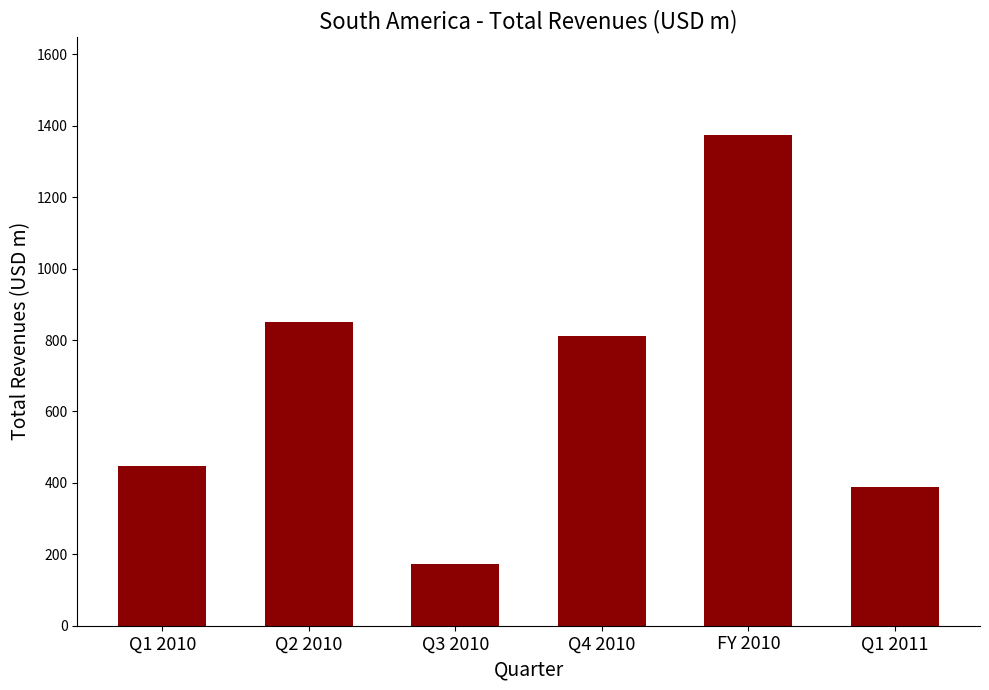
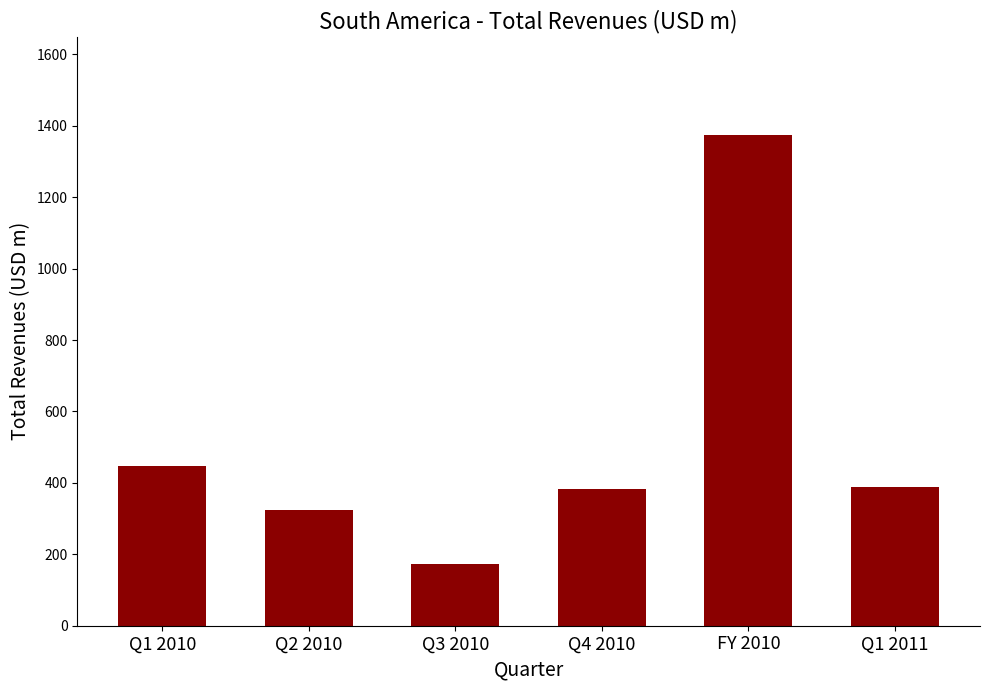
  {
    "Q1 2010": 450,
-   "Q2 2010": 850,
+   "Q2 2010": 320,
    "Q3 2010": 170,
-   "Q4 2010": 810,
+   "Q4 2010": 380,
    "FY 2010": 1370,
    "Q1 2011": 390
  }
